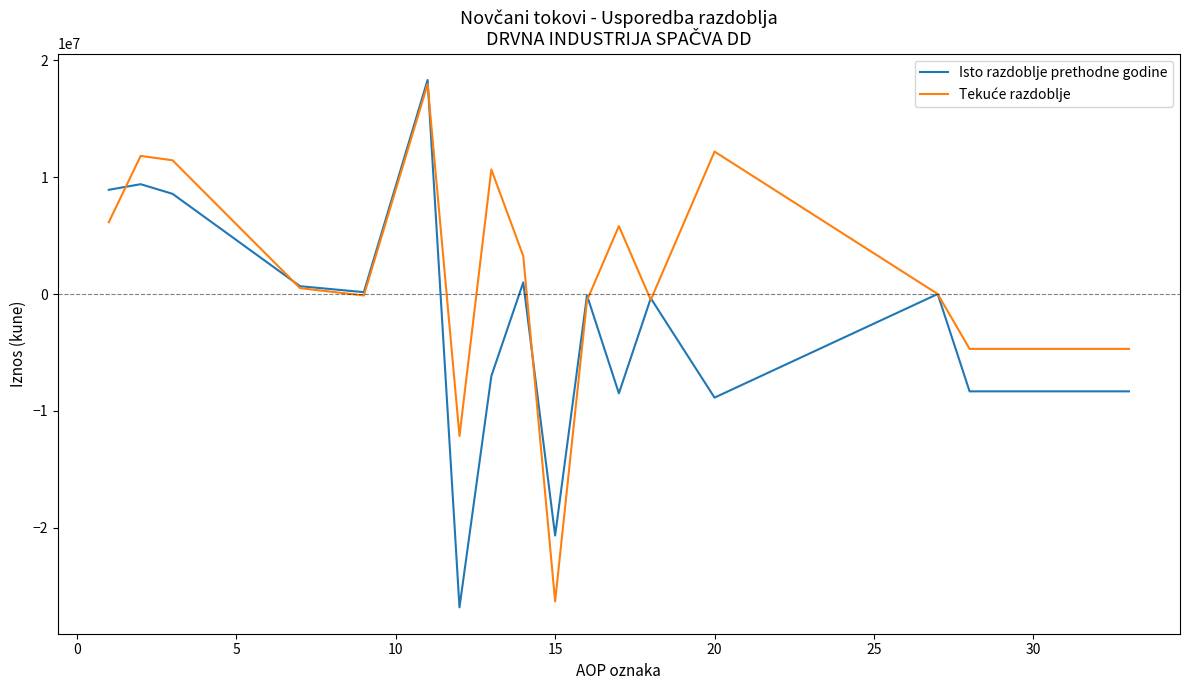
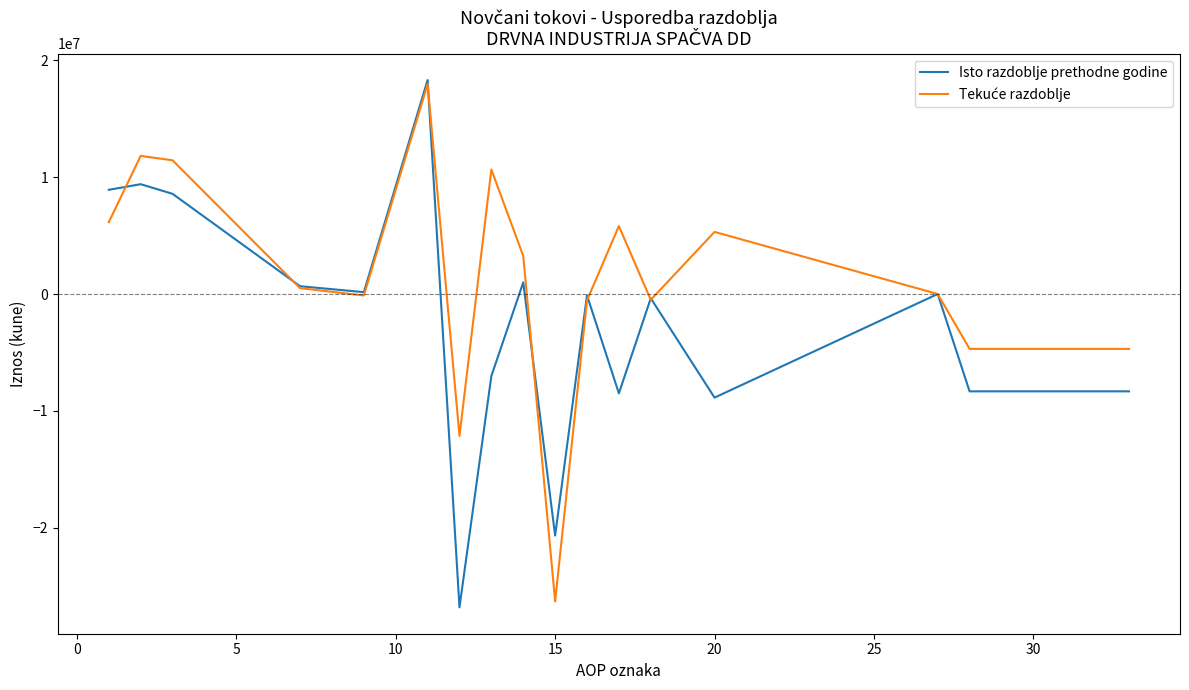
  {
    "Isto razdoblje prethodne godine": {
      "15": -20700000,
      "20": -8900000
    },
    "Tekuće razdoblje": {
      "15": -26300000,
-     "20": 12200000
+     "20": 5300000
    }
  }
